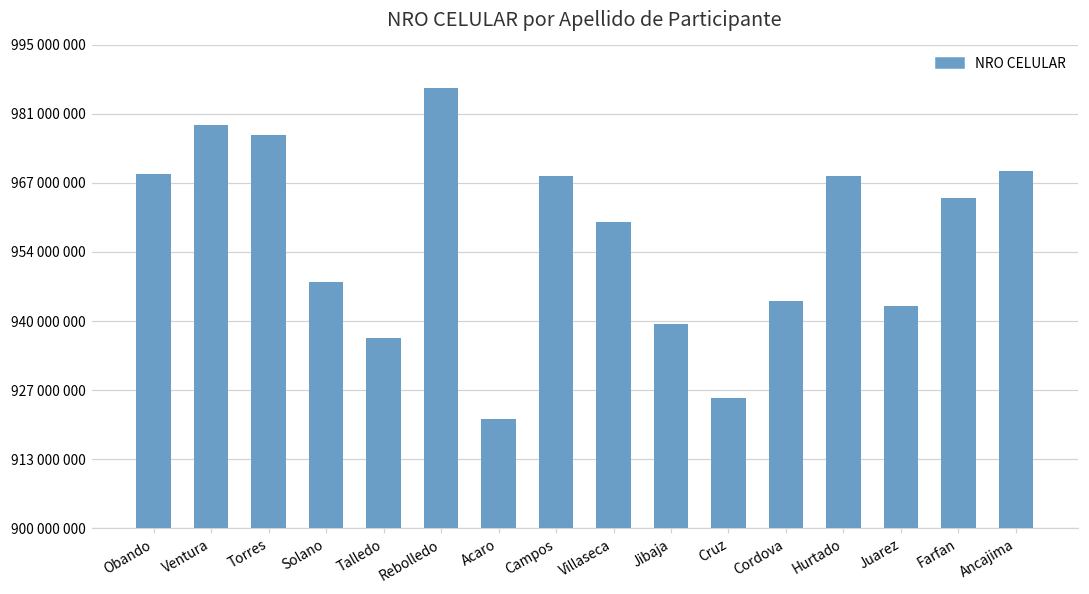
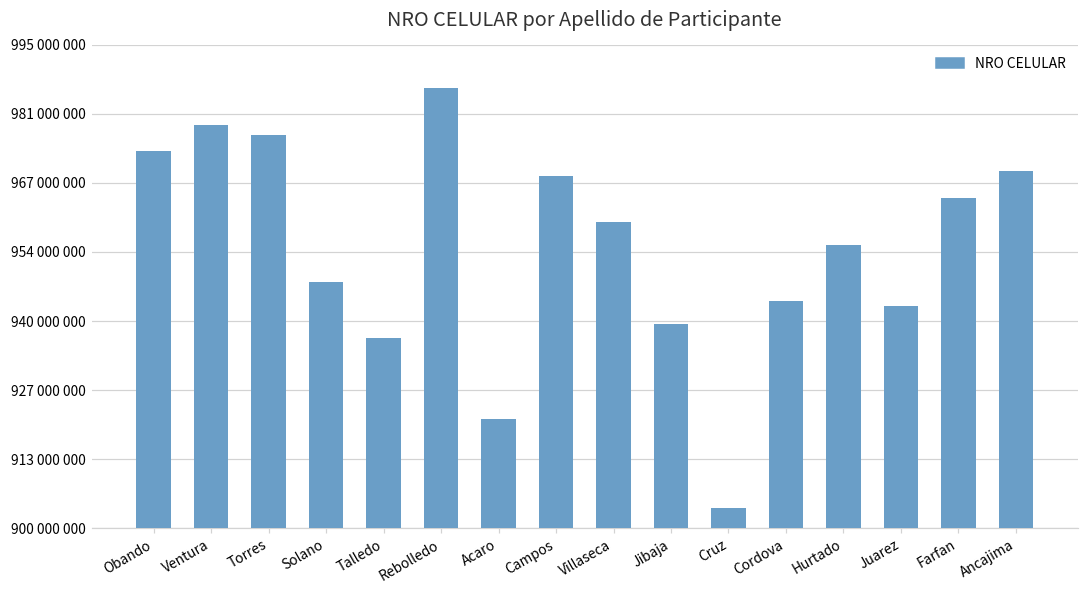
  {
-   "Obando": 970000000,
+   "Obando": 974000000,
    "Ventura": 979000000,
    "Torres": 977000000,
    "Solano": 948000000,
    "Talledo": 937000000,
    "Rebolledo": 986000000,
    "Acaro": 921000000,
    "Campos": 969000000,
    "Villaseca": 960000000,
    "Jibaja": 940000000,
-   "Cruz": 926000000,
+   "Cruz": 904000000,
    "Cordova": 945000000,
-   "Hurtado": 969000000,
+   "Hurtado": 956000000,
    "Juarez": 944000000,
    "Farfan": 965000000,
    "Ancajima": 970000000
  }
